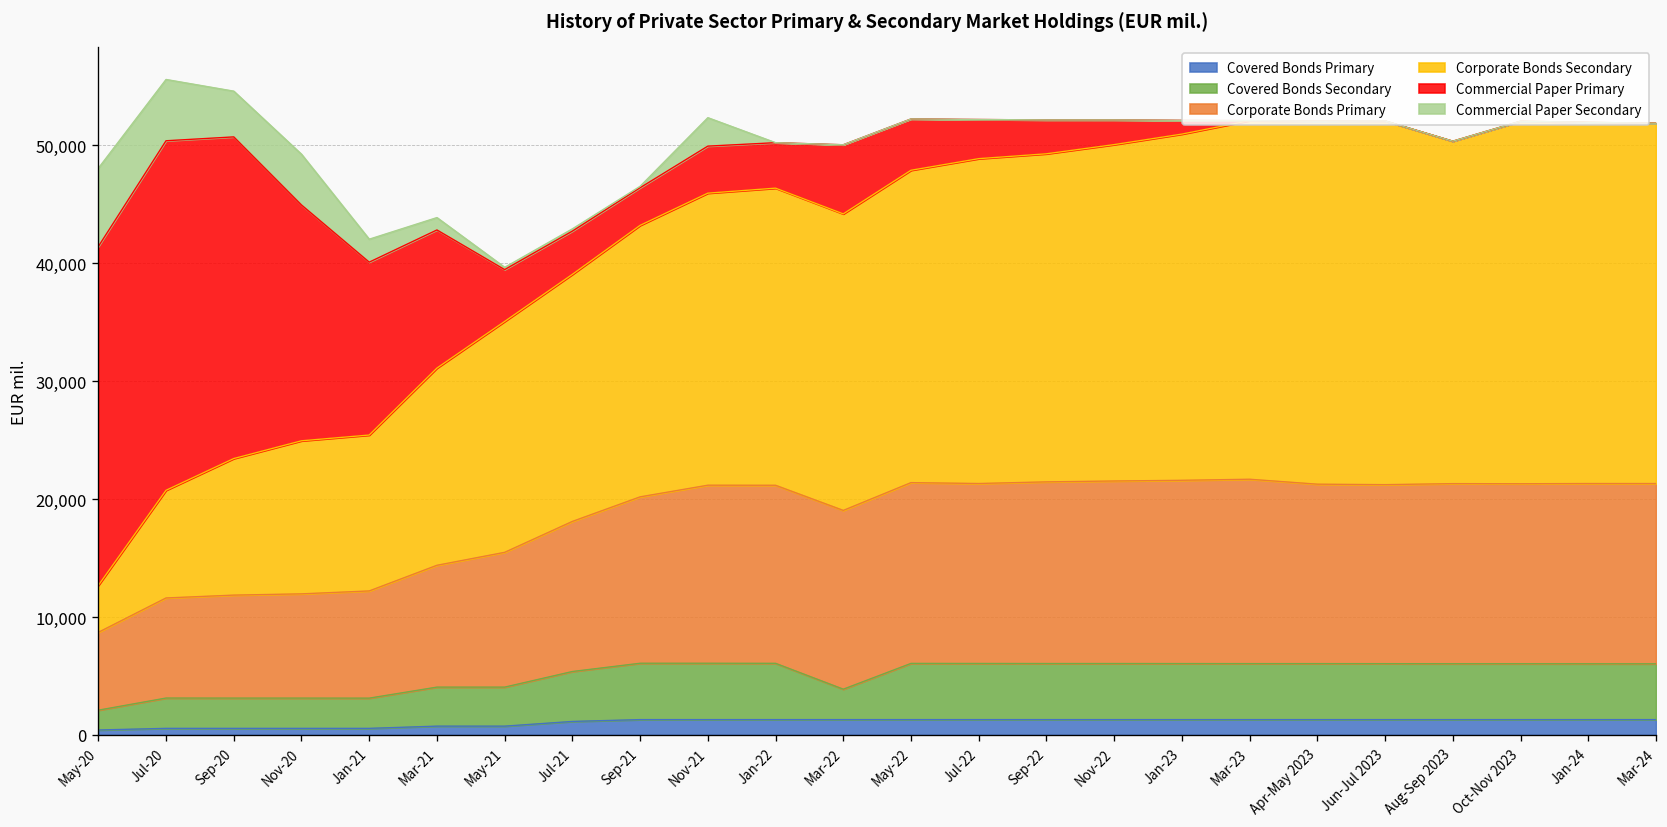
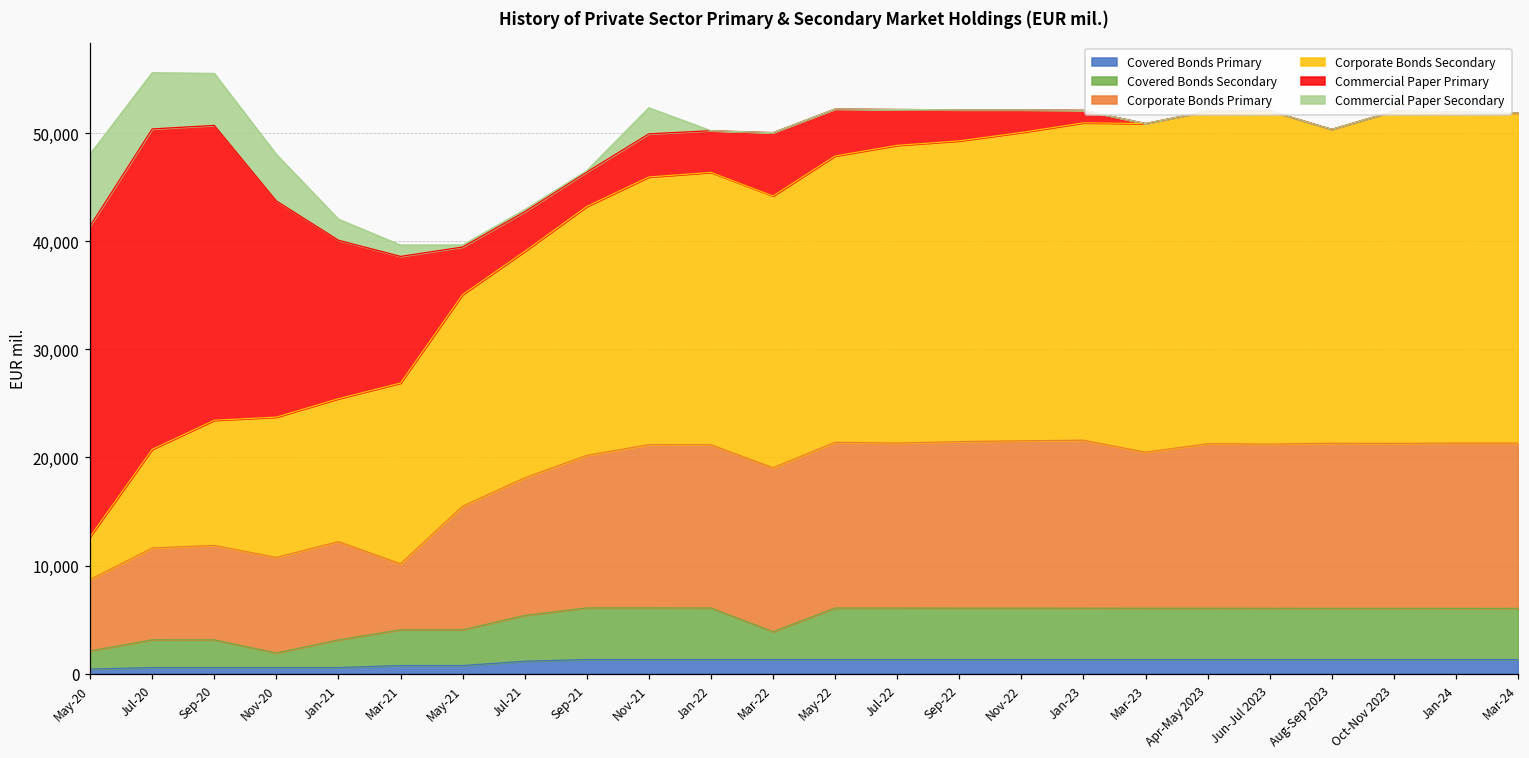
  {
    "Covered Bonds Primary": {
      "May-20": "0",
      "Jul-20": "1,000",
      "Sep-20": "1,000",
      "Nov-20": "1,000",
      "Jan-21": "1,000",
      "Mar-21": "1,000",
      "May-21": "1,000",
      "Jul-21": "1,000",
      "Sep-21": "1,000",
      "Nov-21": "1,000",
      "Jan-22": "1,000",
      "Mar-22": "1,000",
      "May-22": "1,000",
      "Jul-22": "1,000",
      "Sep-22": "1,000",
      "Nov-22": "1,000",
      "Jan-23": "1,000",
      "Mar-23": "1,000",
      "Apr-May 2023": "1,000",
      "Jun-Jul 2023": "1,000",
      "Aug-Sep 2023": "1,000",
      "Oct-Nov 2023": "1,000",
      "Jan-24": "1,000",
      "Mar-24": "1,000"
    },
    "Covered Bonds Secondary": {
      "May-20": "2,000",
      "Jul-20": "3,000",
      "Sep-20": "3,000",
-     "Nov-20": "3,000",
+     "Nov-20": "1,000",
      "Jan-21": "3,000",
      "Mar-21": "3,000",
      "May-21": "3,000",
      "Jul-21": "4,000",
      "Sep-21": "5,000",
      "Nov-21": "5,000",
      "Jan-22": "5,000",
      "Mar-22": "3,000",
      "May-22": "5,000",
      "Jul-22": "5,000",
      "Sep-22": "5,000",
      "Nov-22": "5,000",
      "Jan-23": "5,000",
      "Mar-23": "5,000",
      "Apr-May 2023": "5,000",
      "Jun-Jul 2023": "5,000",
      "Aug-Sep 2023": "5,000",
      "Oct-Nov 2023": "5,000",
      "Jan-24": "5,000",
      "Mar-24": "5,000"
    },
    "Corporate Bonds Primary": {
      "May-20": "7,000",
      "Jul-20": "8,000",
      "Sep-20": "9,000",
      "Nov-20": "9,000",
      "Jan-21": "9,000",
-     "Mar-21": "10,000",
+     "Mar-21": "6,000",
      "May-21": "11,000",
      "Jul-21": "13,000",
      "Sep-21": "14,000",
      "Nov-21": "15,000",
      "Jan-22": "15,000",
      "Mar-22": "15,000",
      "May-22": "15,000",
      "Jul-22": "15,000",
      "Sep-22": "15,000",
      "Nov-22": "15,000",
      "Jan-23": "16,000",
-     "Mar-23": "16,000",
+     "Mar-23": "14,000",
      "Apr-May 2023": "15,000",
      "Jun-Jul 2023": "15,000",
      "Aug-Sep 2023": "15,000",
      "Oct-Nov 2023": "15,000",
      "Jan-24": "15,000",
      "Mar-24": "15,000"
    },
    "Corporate Bonds Secondary": {
      "May-20": "4,000",
      "Jul-20": "9,000",
      "Sep-20": "12,000",
      "Nov-20": "13,000",
      "Jan-21": "13,000",
      "Mar-21": "17,000",
      "May-21": "20,000",
      "Jul-21": "21,000",
      "Sep-21": "23,000",
      "Nov-21": "25,000",
      "Jan-22": "25,000",
      "Mar-22": "25,000",
      "May-22": "26,000",
      "Jul-22": "28,000",
      "Sep-22": "28,000",
      "Nov-22": "29,000",
      "Jan-23": "29,000"
    },
    "Commercial Paper Primary": {
      "May-20": "29,000",
      "Jul-20": "30,000",
      "Sep-20": "27,000",
      "Nov-20": "20,000",
      "Jan-21": "15,000",
      "Mar-21": "12,000",
      "Nov-21": "4,000"
    },
    "Commercial Paper Secondary": {
      "May-20": "7,000",
      "Jul-20": "5,000",
-     "Sep-20": "4,000",
+     "Sep-20": "5,000",
      "Nov-20": "4,000",
      "Jan-21": "2,000",
      "Mar-21": "1,000",
      "Nov-21": "2,000"
    }
  }
